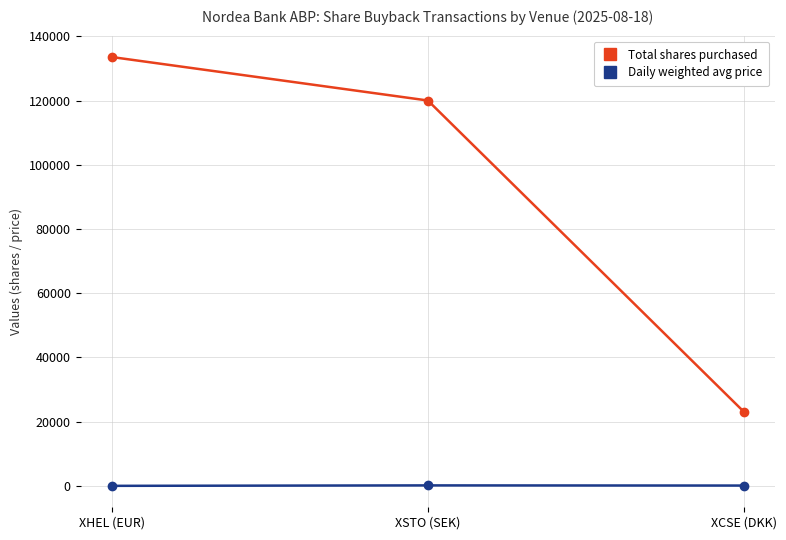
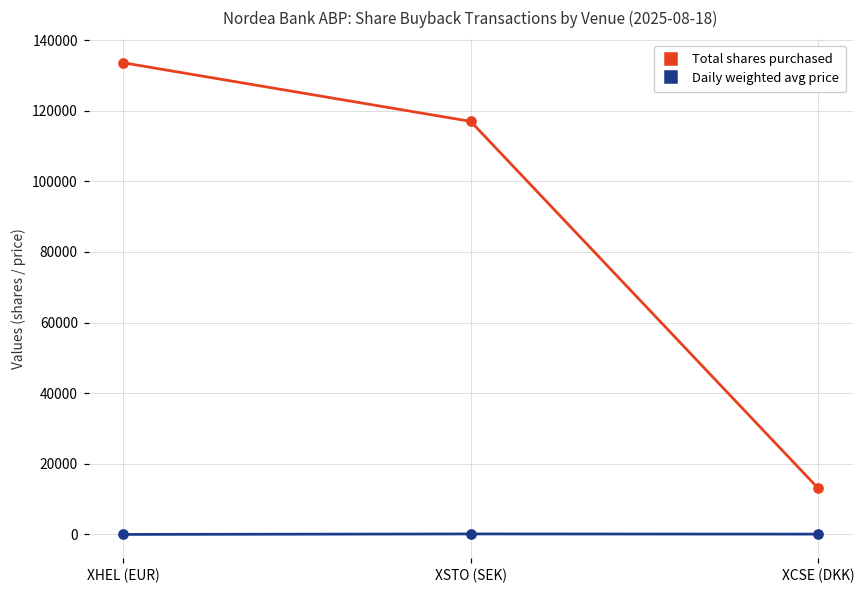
  {
    "Total shares purchased": {
      "XHEL (EUR)": 134000,
-     "XSTO (SEK)": 120000,
-     "XCSE (DKK)": 23000
+     "XSTO (SEK)": 117000,
+     "XCSE (DKK)": 13000
    },
    "Daily weighted avg price": {
      "XHEL (EUR)": 0,
      "XSTO (SEK)": 0,
      "XCSE (DKK)": 0
    }
  }
